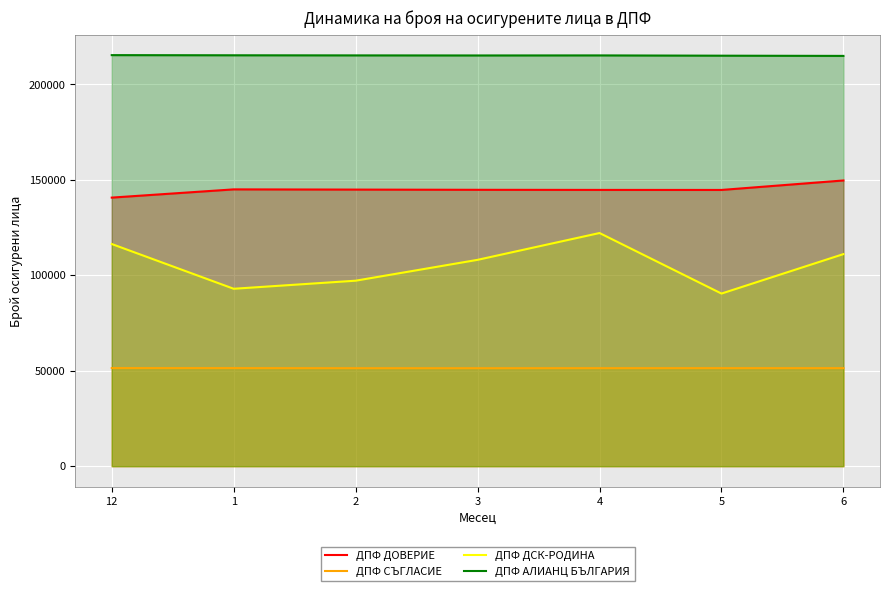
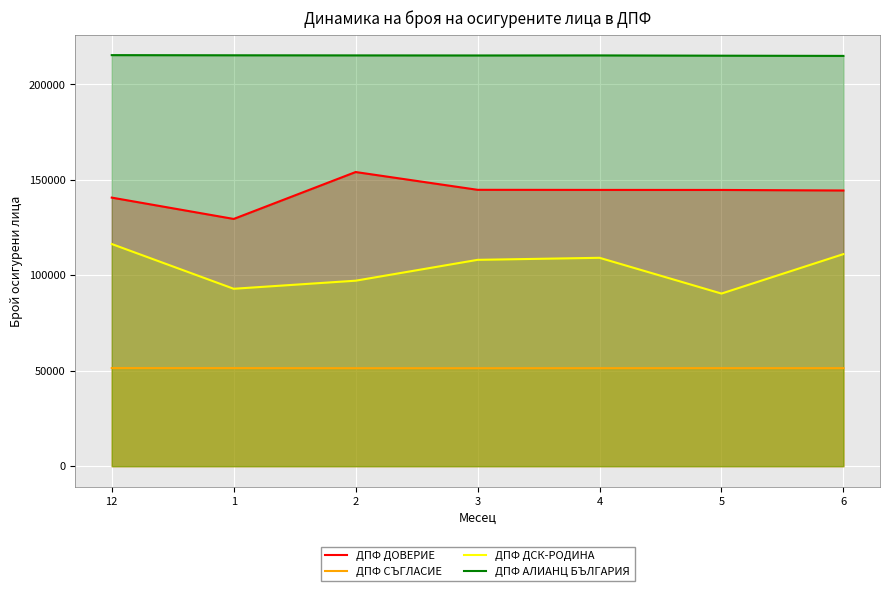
  {
    "ДПФ ДОВЕРИЕ": {
      "12": 141000,
-     "1": 145000,
-     "2": 145000,
+     "1": 129000,
+     "2": 154000,
      "3": 145000,
      "4": 145000,
      "5": 145000,
-     "6": 150000
+     "6": 144000
    },
    "ДПФ СЪГЛАСИЕ": {
      "12": 51000,
      "1": 51000,
      "2": 51000,
      "3": 51000,
      "4": 51000,
      "5": 51000,
      "6": 51000
    },
    "ДПФ ДСК-РОДИНА": {
      "12": 116000,
      "1": 93000,
      "2": 97000,
      "3": 108000,
-     "4": 122000,
+     "4": 109000,
      "5": 90000,
      "6": 111000
    },
    "ДПФ АЛИАНЦ БЪЛГАРИЯ": {
      "12": 215000,
      "1": 215000,
      "2": 215000,
      "3": 215000,
      "4": 215000,
      "5": 215000,
      "6": 215000
    }
  }
